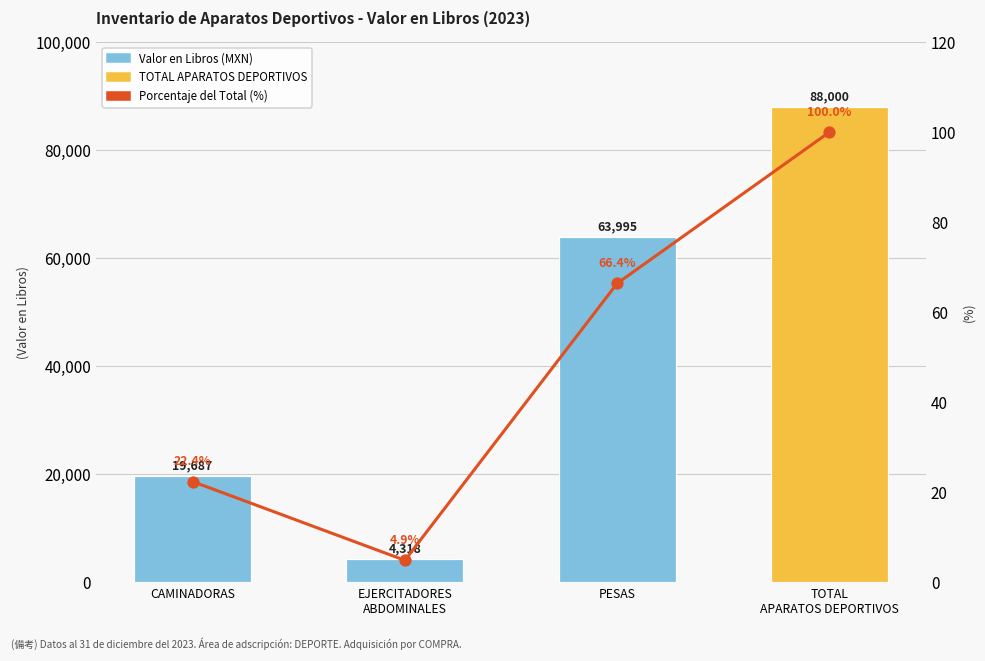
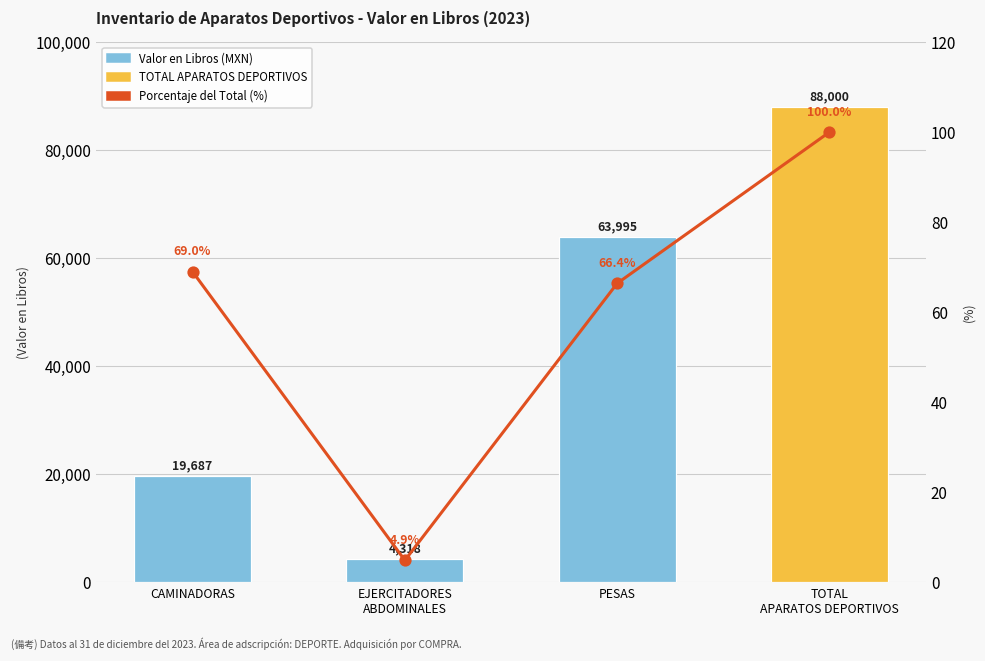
  {
    "Porcentaje del Total (%)": {
-     "CAMINADORAS": "22.4%",
+     "CAMINADORAS": "69.0%",
      "PESAS": "66.4%",
      "TOTAL APARATOS DEPORTIVOS": "100.0%"
    }
  }
